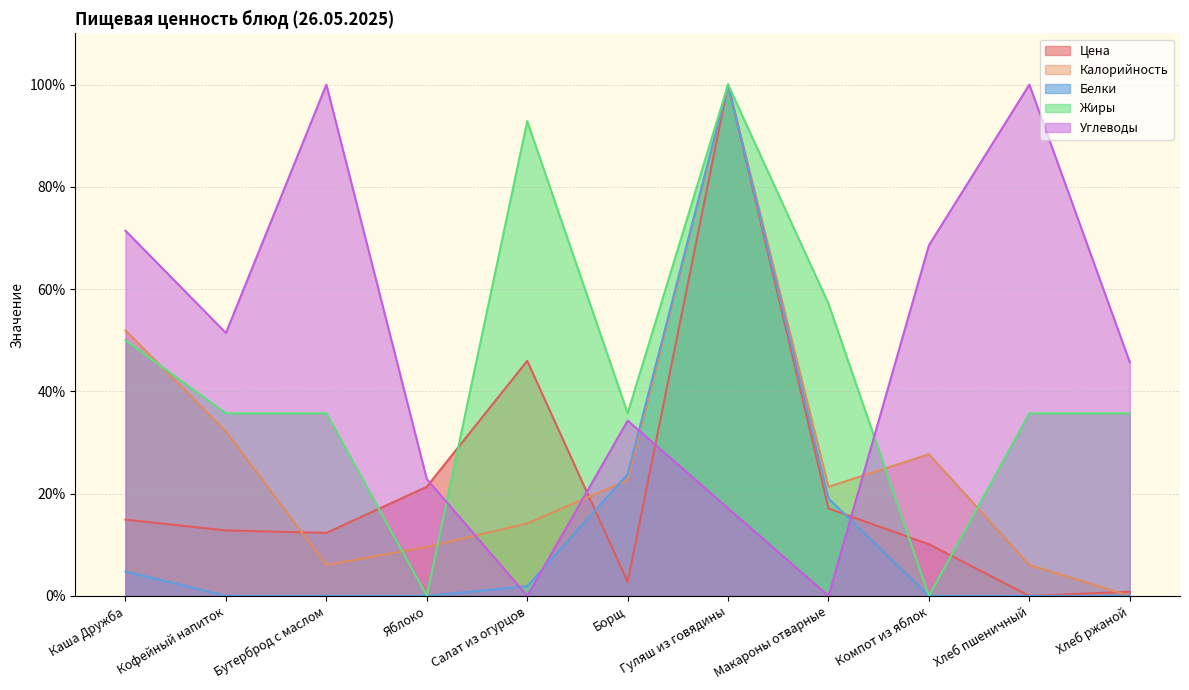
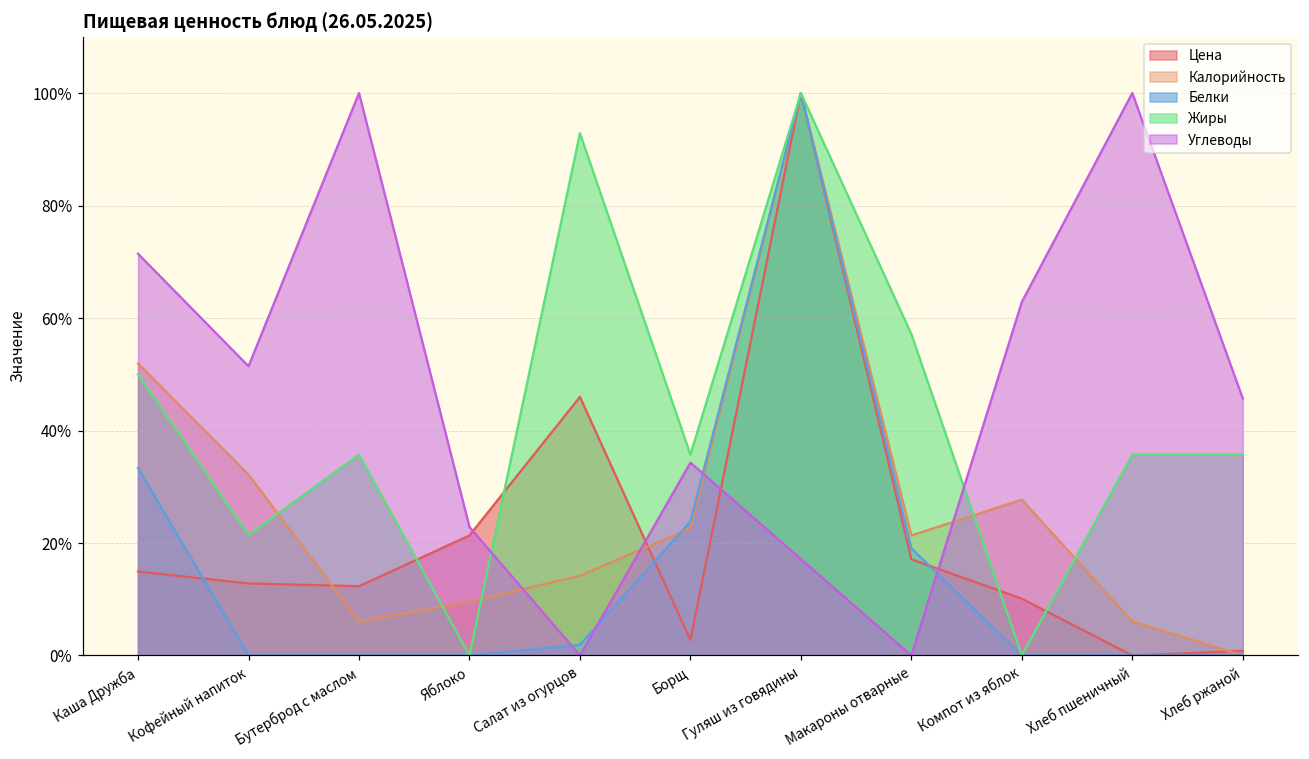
  {
    "Белки": {
-     "Каша Дружба": "5%",
+     "Каша Дружба": "33%",
      "Кофейный напиток": "0%",
      "Бутерброд с маслом": "0%",
      "Салат из огурцов": "2%",
      "Борщ": "24%",
      "Макароны отварные": "19%"
    },
    "Жиры": {
      "Каша Дружба": "50%",
-     "Кофейный напиток": "36%",
+     "Кофейный напиток": "21%",
      "Бутерброд с маслом": "36%",
      "Салат из огурцов": "93%",
      "Борщ": "36%",
      "Макароны отварные": "57%",
      "Хлеб пшеничный": "36%",
      "Хлеб ржаной": "36%"
    },
    "Углеводы": {
      "Каша Дружба": "71%",
      "Кофейный напиток": "51%",
      "Бутерброд с маслом": "100%",
      "Яблоко": "23%",
      "Салат из огурцов": "0%",
      "Борщ": "34%",
      "Гуляш из говядины": "17%",
      "Макароны отварные": "0%",
-     "Компот из яблок": "69%",
+     "Компот из яблок": "63%",
      "Хлеб пшеничный": "100%",
      "Хлеб ржаной": "46%"
    }
  }
